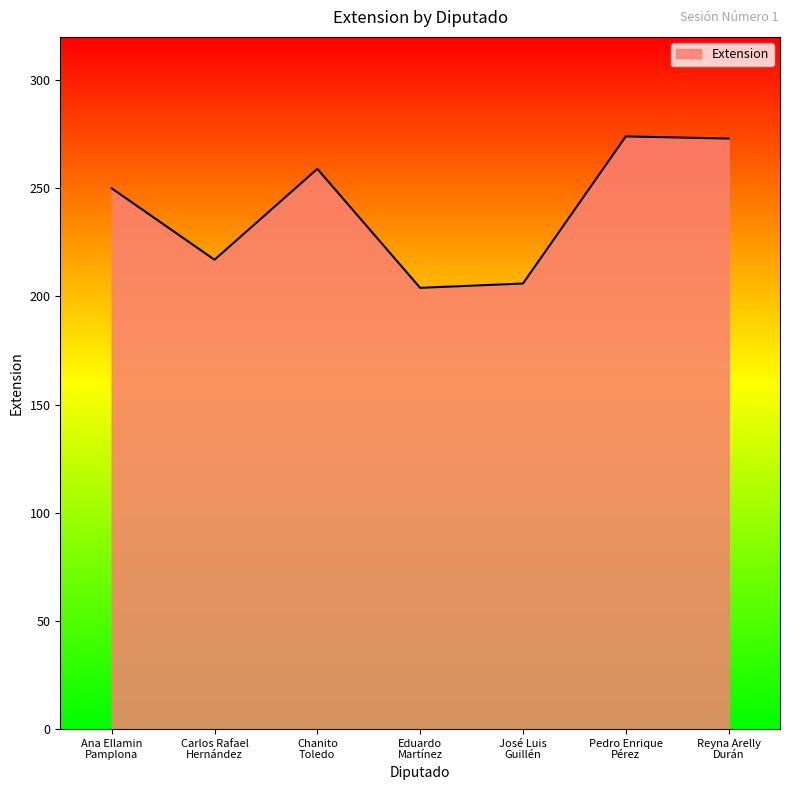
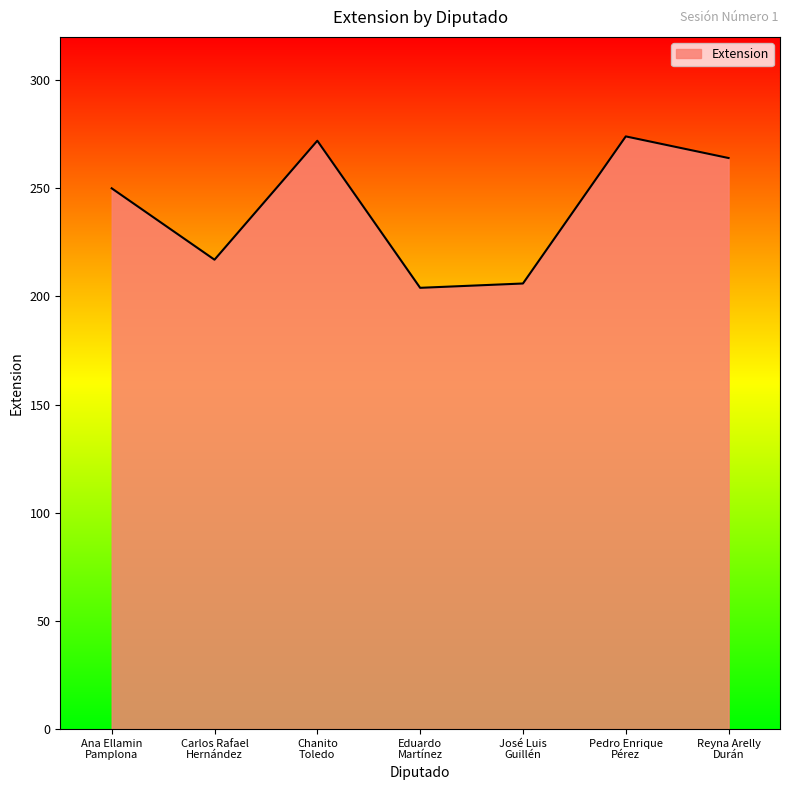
  {
    "Ana Ellamin Pamplona": 250,
    "Carlos Rafael Hernández": 217,
-   "Chanito Toledo": 259,
+   "Chanito Toledo": 272,
    "Eduardo Martínez": 204,
    "José Luis Guillén": 206,
    "Pedro Enrique Pérez": 274,
-   "Reyna Arelly Durán": 273
+   "Reyna Arelly Durán": 264
  }
